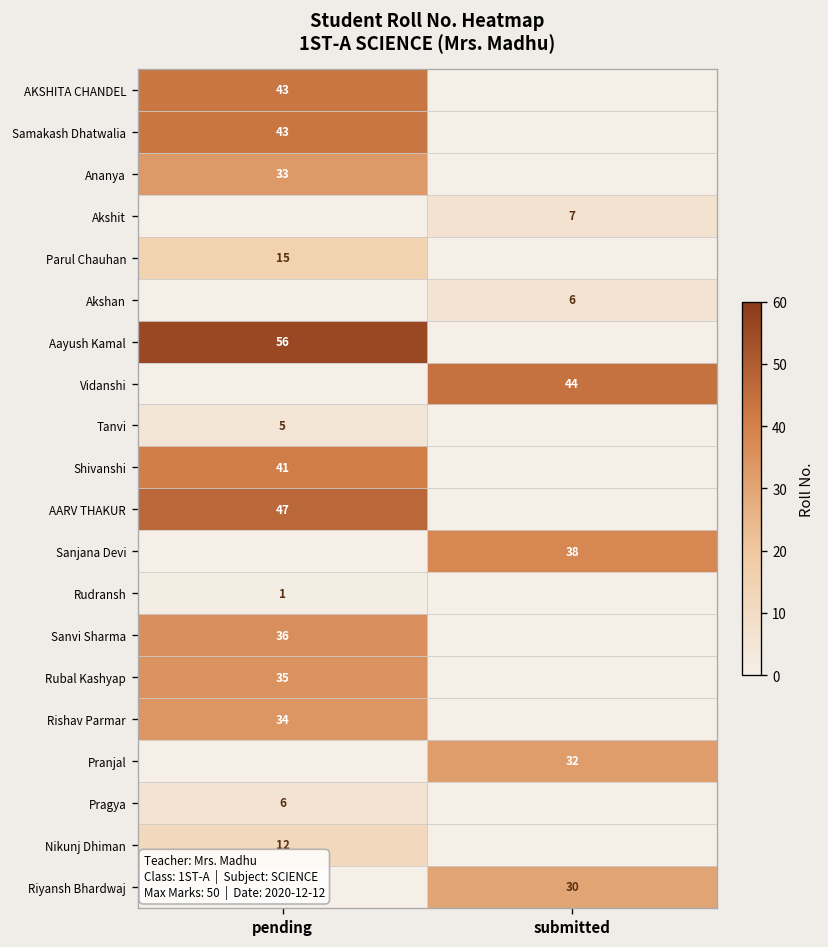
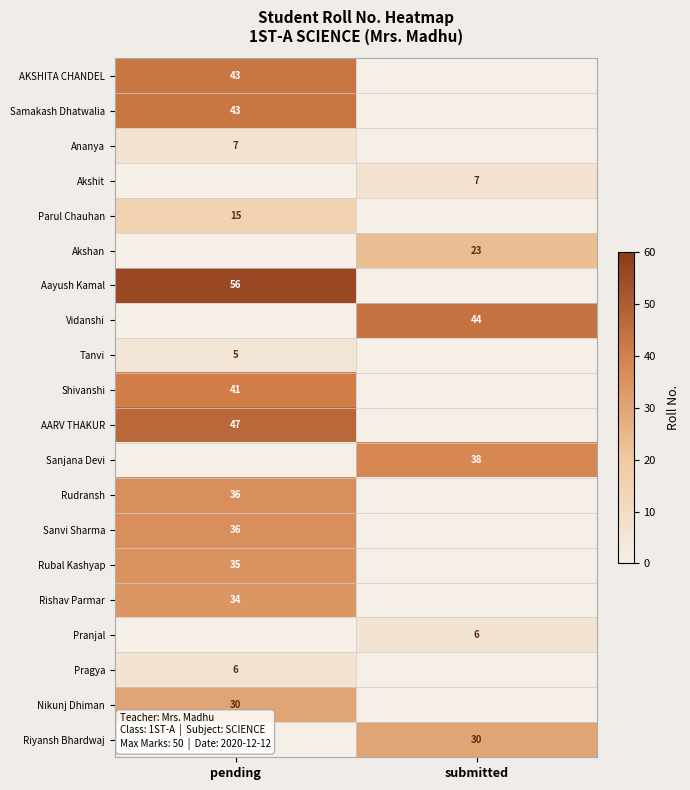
  {
    "AKSHITA CHANDEL": {
      "pending": 43
    },
    "Samakash Dhatwalia": {
      "pending": 43
    },
    "Ananya": {
-     "pending": 33
+     "pending": 7
    },
    "Akshit": {
      "submitted": 7
    },
    "Parul Chauhan": {
      "pending": 15
    },
    "Akshan": {
-     "submitted": 6
+     "submitted": 23
    },
    "Aayush Kamal": {
      "pending": 56
    },
    "Vidanshi": {
      "submitted": 44
    },
    "Tanvi": {
      "pending": 5
    },
    "Shivanshi": {
      "pending": 41
    },
    "AARV THAKUR": {
      "pending": 47
    },
    "Sanjana Devi": {
      "submitted": 38
    },
    "Rudransh": {
-     "pending": 1
+     "pending": 36
    },
    "Sanvi Sharma": {
      "pending": 36
    },
    "Rubal Kashyap": {
      "pending": 35
    },
    "Rishav Parmar": {
      "pending": 34
    },
    "Pranjal": {
-     "submitted": 32
+     "submitted": 6
    },
    "Pragya": {
      "pending": 6
    },
    "Nikunj Dhiman": {
-     "pending": 12
+     "pending": 30
    },
    "Riyansh Bhardwaj": {
      "submitted": 30
    }
  }
